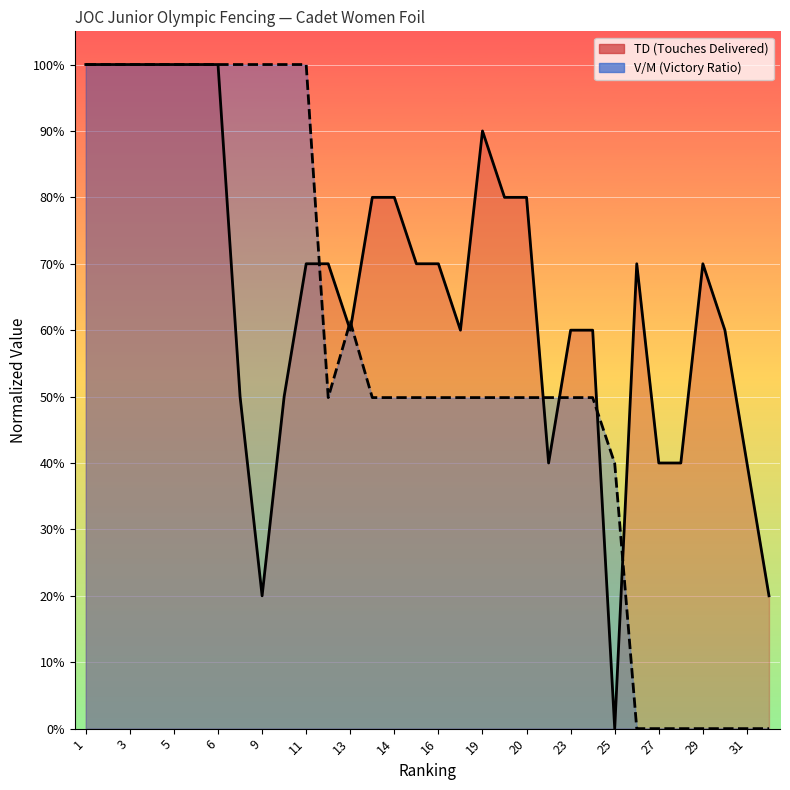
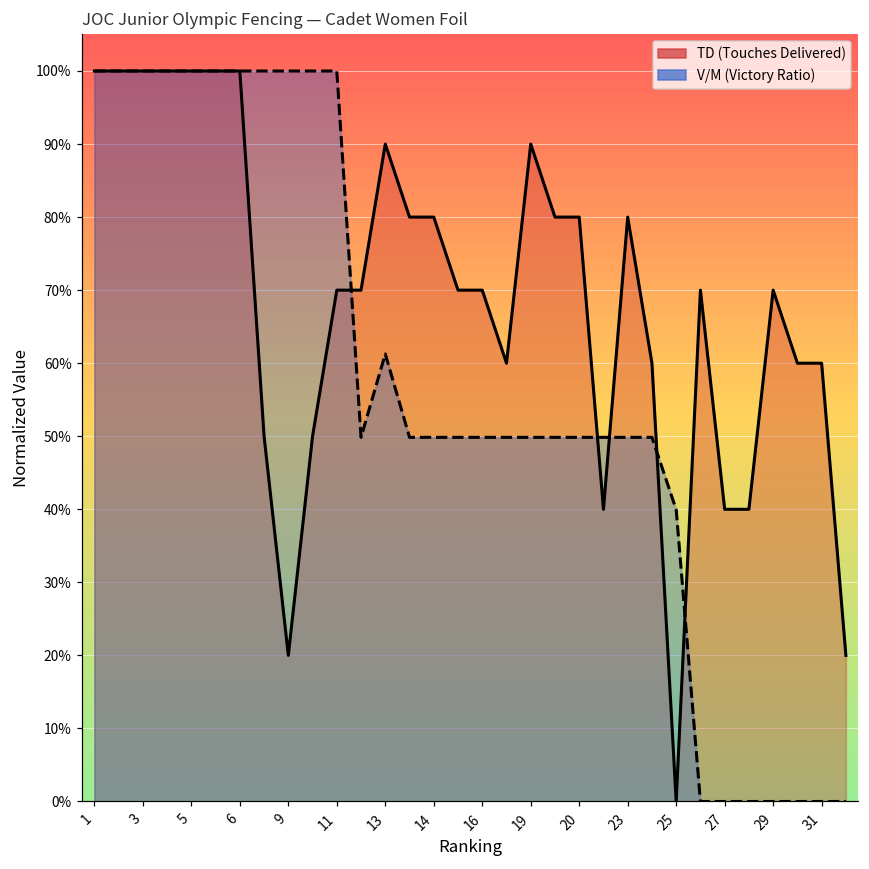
  {
    "TD (Touches Delivered)": {
      "9": "20%",
      "11": "70%",
-     "13": "60%",
+     "13": "90%",
      "19": "90%",
-     "23": "60%",
+     "23": "80%",
      "25": "0%",
      "27": "40%",
      "29": "70%",
-     "31": "40%"
+     "31": "60%"
    },
    "V/M (Victory Ratio)": {
      "9": "100%",
      "11": "100%",
      "13": "61%",
      "19": "50%",
      "23": "50%",
      "25": "40%",
      "27": "0%",
      "29": "0%",
      "31": "0%"
    }
  }
